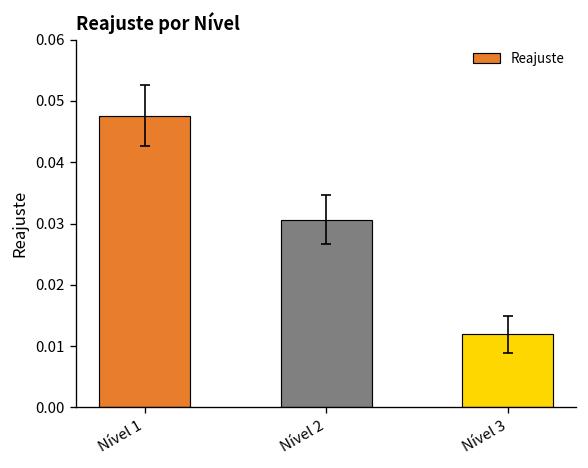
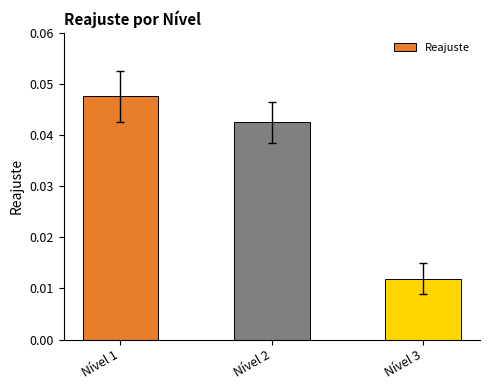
  {
    "Reajuste": {
      "Nível 1": 0.048,
-     "Nível 2": 0.031,
+     "Nível 2": 0.043,
      "Nível 3": 0.012
    }
  }
